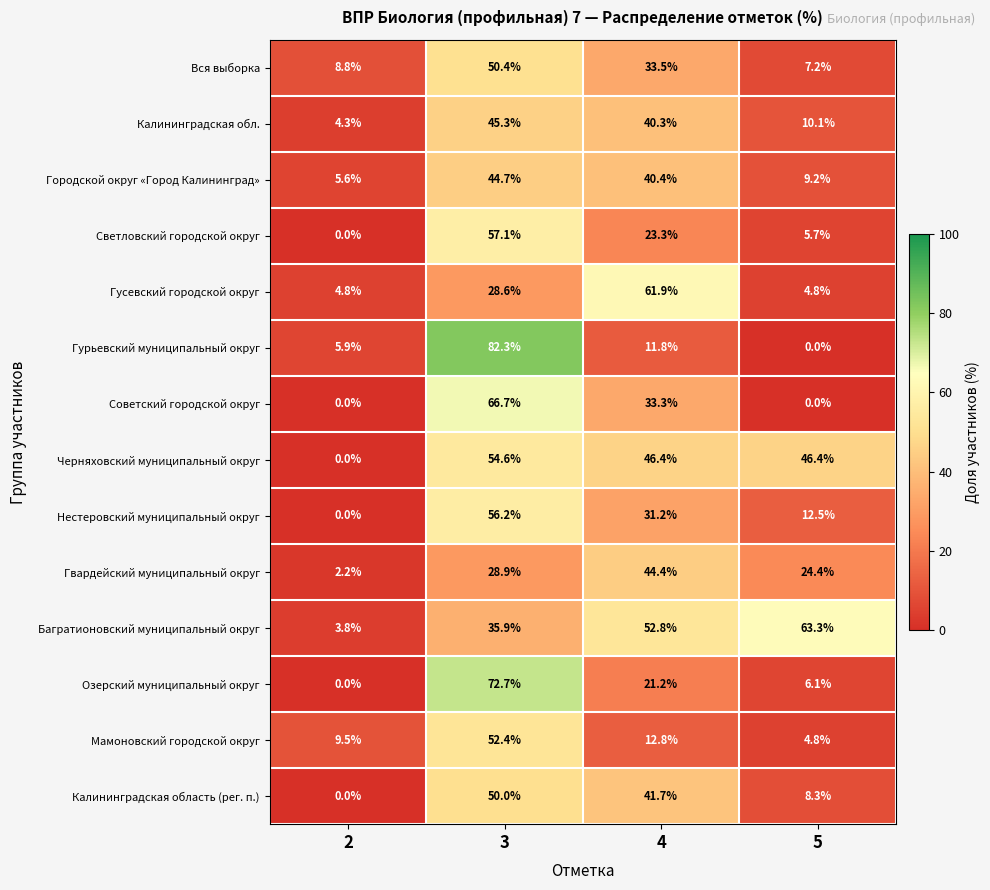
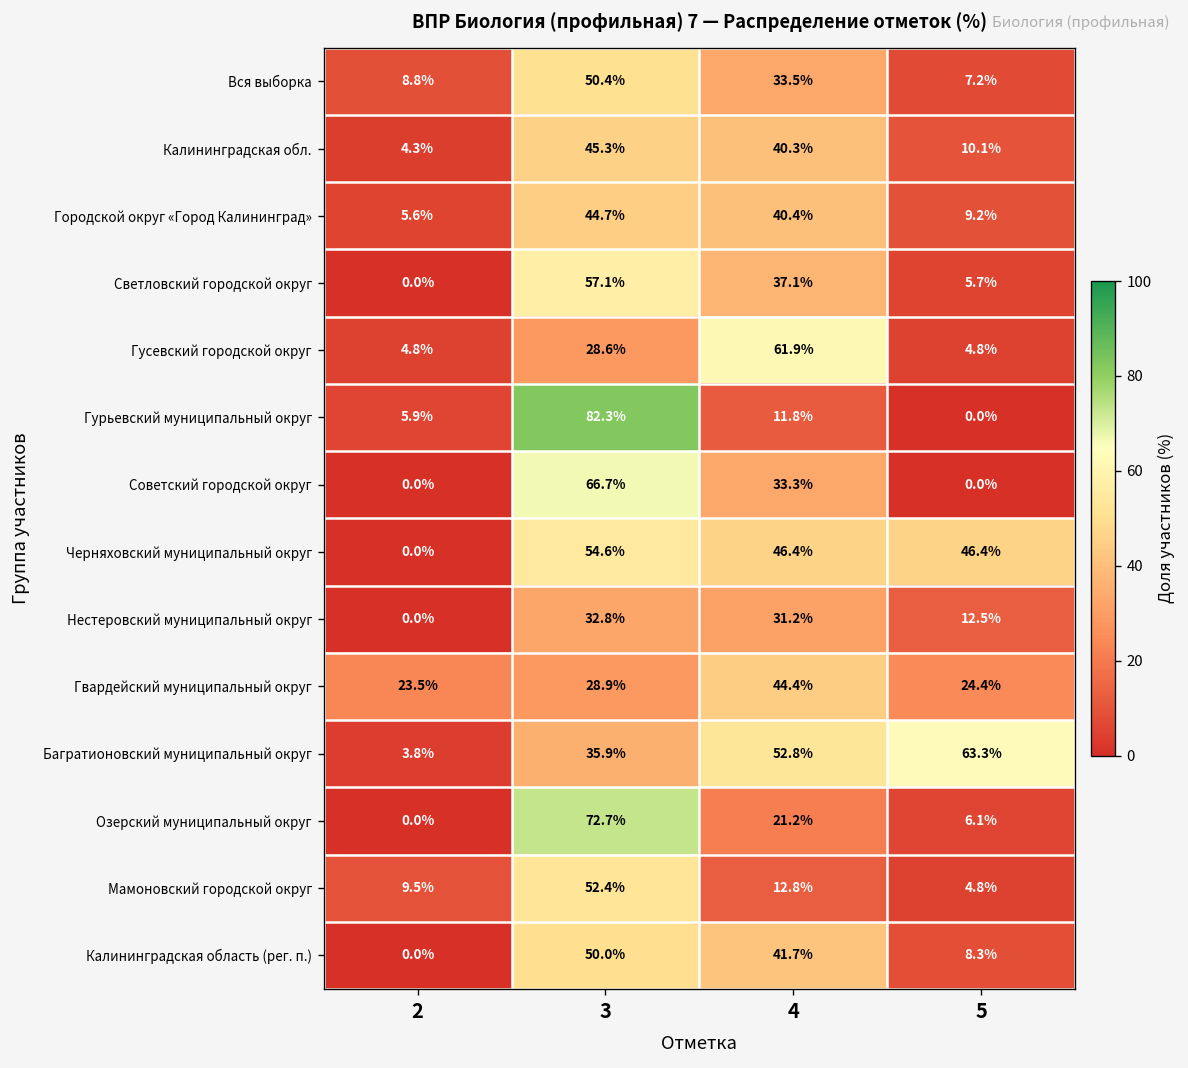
  {
    "Вся выборка": {
      "2": "8.8%",
      "3": "50.4%",
      "4": "33.5%",
      "5": "7.2%"
    },
    "Калининградская обл.": {
      "2": "4.3%",
      "3": "45.3%",
      "4": "40.3%",
      "5": "10.1%"
    },
    "Городской округ «Город Калининград»": {
      "2": "5.6%",
      "3": "44.7%",
      "4": "40.4%",
      "5": "9.2%"
    },
    "Светловский городской округ": {
      "2": "0.0%",
      "3": "57.1%",
-     "4": "23.3%",
+     "4": "37.1%",
      "5": "5.7%"
    },
    "Гусевский городской округ": {
      "2": "4.8%",
      "3": "28.6%",
      "4": "61.9%",
      "5": "4.8%"
    },
    "Гурьевский муниципальный округ": {
      "2": "5.9%",
      "3": "82.3%",
      "4": "11.8%",
      "5": "0.0%"
    },
    "Советский городской округ": {
      "2": "0.0%",
      "3": "66.7%",
      "4": "33.3%",
      "5": "0.0%"
    },
    "Черняховский муниципальный округ": {
      "2": "0.0%",
      "3": "54.6%",
      "4": "46.4%",
      "5": "46.4%"
    },
    "Нестеровский муниципальный округ": {
      "2": "0.0%",
-     "3": "56.2%",
+     "3": "32.8%",
      "4": "31.2%",
      "5": "12.5%"
    },
    "Гвардейский муниципальный округ": {
-     "2": "2.2%",
+     "2": "23.5%",
      "3": "28.9%",
      "4": "44.4%",
      "5": "24.4%"
    },
    "Багратионовский муниципальный округ": {
      "2": "3.8%",
      "3": "35.9%",
      "4": "52.8%",
      "5": "63.3%"
    },
    "Озерский муниципальный округ": {
      "2": "0.0%",
      "3": "72.7%",
      "4": "21.2%",
      "5": "6.1%"
    },
    "Мамоновский городской округ": {
      "2": "9.5%",
      "3": "52.4%",
      "4": "12.8%",
      "5": "4.8%"
    },
    "Калининградская область (рег. п.)": {
      "2": "0.0%",
      "3": "50.0%",
      "4": "41.7%",
      "5": "8.3%"
    }
  }
